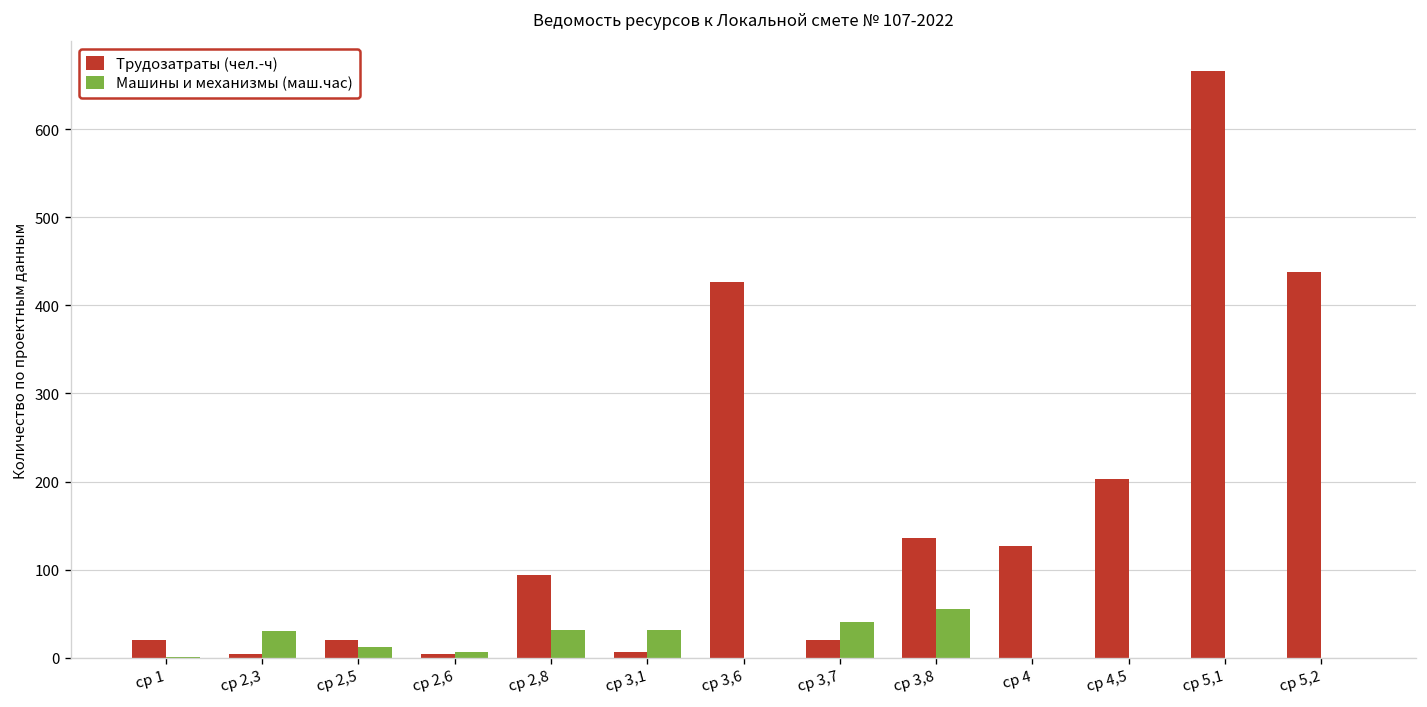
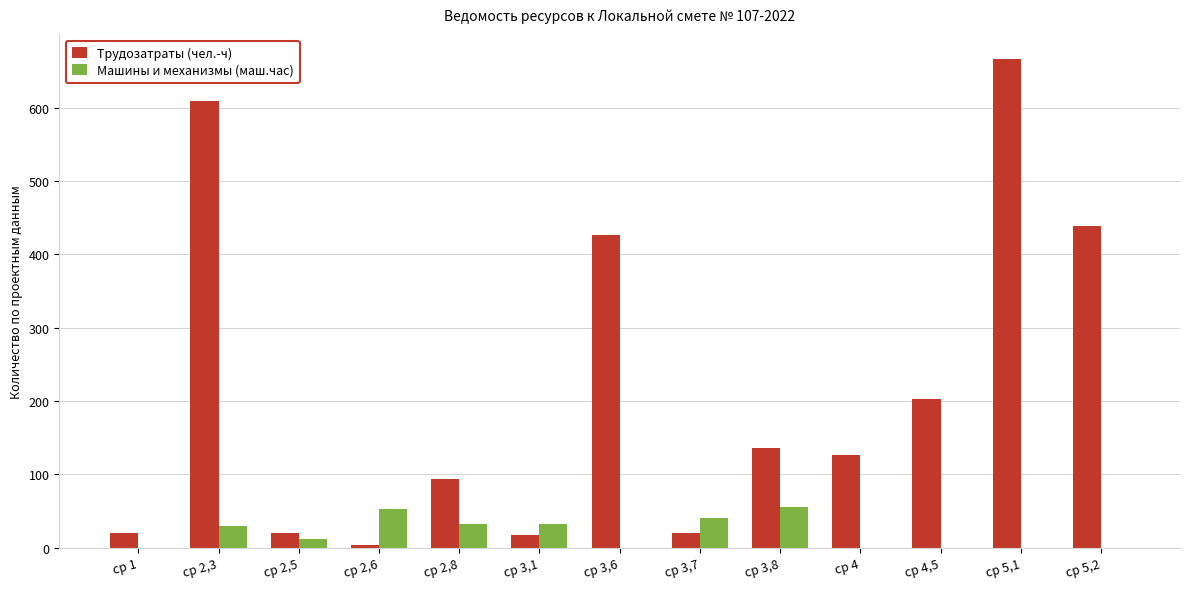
  {
    "Трудозатраты (чел.-ч)": {
      "ср 1": 20,
-     "ср 2,3": 0,
+     "ср 2,3": 610,
      "ср 2,5": 20,
      "ср 2,6": 0,
      "ср 2,8": 90,
-     "ср 3,1": 10,
+     "ср 3,1": 20,
      "ср 3,6": 430,
      "ср 3,7": 20,
      "ср 3,8": 140,
      "ср 4": 130,
      "ср 4,5": 200,
      "ср 5,1": 670,
      "ср 5,2": 440
    },
    "Машины и механизмы (маш.час)": {
      "ср 2,3": 30,
      "ср 2,5": 10,
-     "ср 2,6": 10,
+     "ср 2,6": 50,
      "ср 2,8": 30,
      "ср 3,1": 30,
      "ср 3,6": 0,
      "ср 3,7": 40,
      "ср 3,8": 60,
      "ср 4": 0,
      "ср 4,5": 0,
      "ср 5,1": 0,
      "ср 5,2": 0
    }
  }
